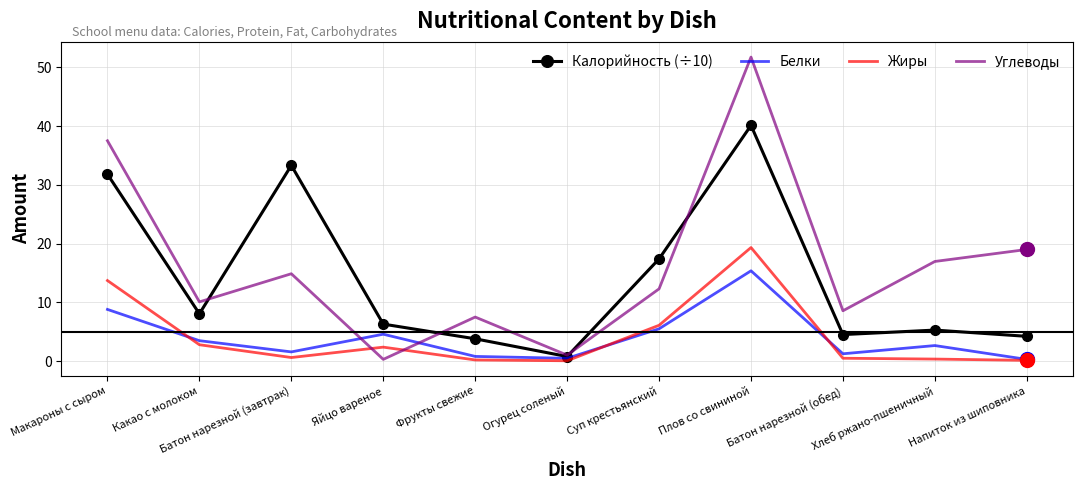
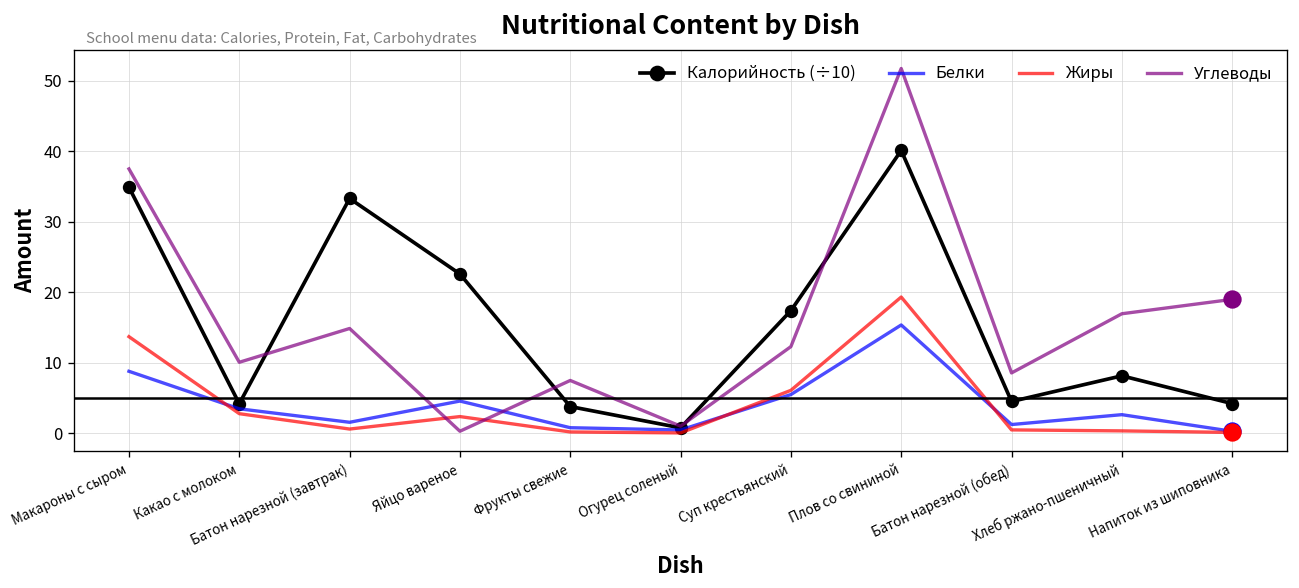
  {
    "Калорийность (÷10)": {
-     "Макароны с сыром": 32,
-     "Какао с молоком": 8,
+     "Макароны с сыром": 35,
+     "Какао с молоком": 4,
      "Батон нарезной (завтрак)": 33,
-     "Яйцо вареное": 6,
+     "Яйцо вареное": 23,
      "Фрукты свежие": 4,
      "Суп крестьянский": 17,
      "Плов со свининой": 40,
      "Батон нарезной (обед)": 5,
-     "Хлеб ржано-пшеничный": 5,
+     "Хлеб ржано-пшеничный": 8,
      "Напиток из шиповника": 4
    }
  }
